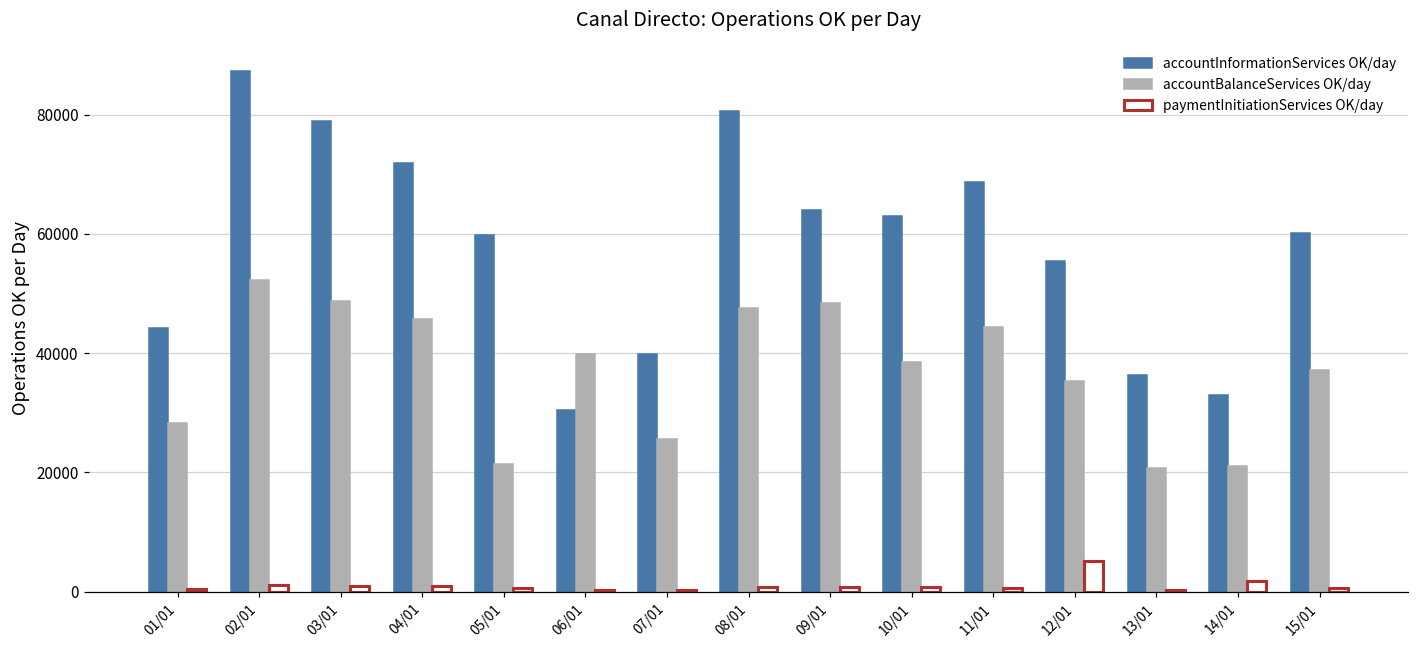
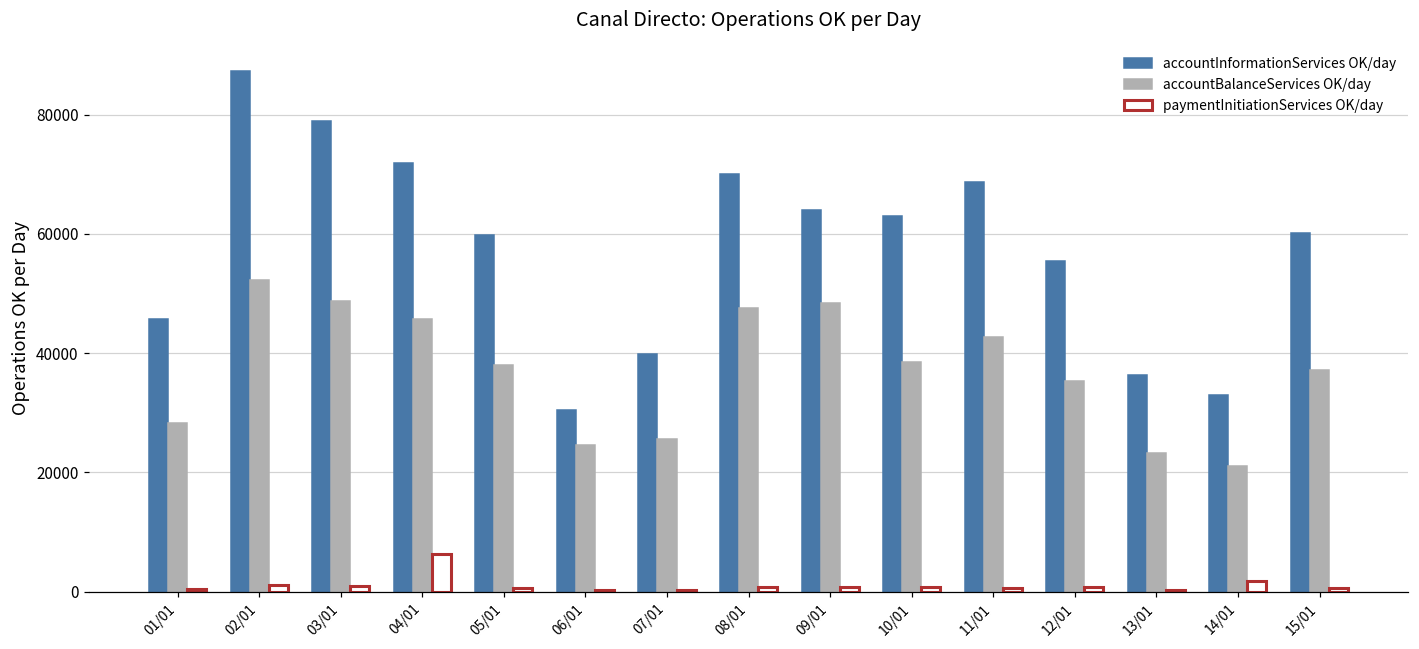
  {
    "accountInformationServices OK/day": {
-     "01/01": 44000,
+     "01/01": 46000,
      "02/01": 87000,
      "03/01": 79000,
      "04/01": 72000,
      "05/01": 60000,
      "06/01": 30000,
      "07/01": 40000,
-     "08/01": 81000,
+     "08/01": 70000,
      "09/01": 64000,
      "10/01": 63000,
      "11/01": 69000,
      "12/01": 56000,
      "13/01": 36000,
      "14/01": 33000,
      "15/01": 60000
    },
    "accountBalanceServices OK/day": {
      "01/01": 28000,
      "02/01": 52000,
      "03/01": 49000,
      "04/01": 46000,
-     "05/01": 21000,
-     "06/01": 40000,
+     "05/01": 38000,
+     "06/01": 25000,
      "07/01": 26000,
      "08/01": 47000,
      "09/01": 48000,
      "10/01": 38000,
-     "11/01": 44000,
+     "11/01": 43000,
      "12/01": 35000,
-     "13/01": 21000,
+     "13/01": 23000,
      "14/01": 21000,
      "15/01": 37000
    },
    "paymentInitiationServices OK/day": {
      "02/01": 1000,
      "03/01": 1000,
-     "04/01": 1000,
+     "04/01": 6000,
      "05/01": 1000,
      "08/01": 1000,
      "09/01": 1000,
      "10/01": 1000,
      "11/01": 1000,
-     "12/01": 5000,
+     "12/01": 1000,
      "14/01": 2000,
      "15/01": 1000
    }
  }
